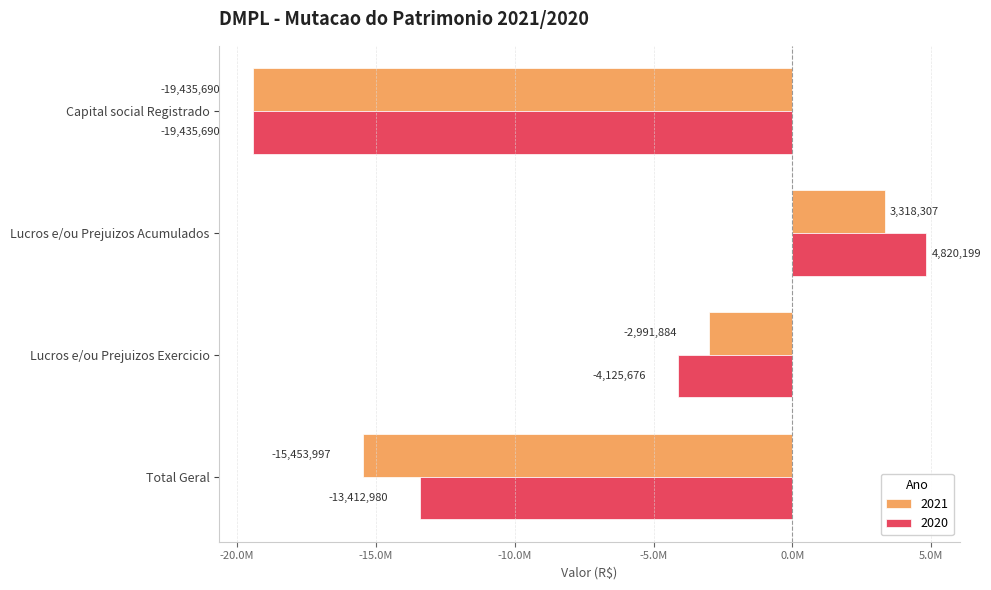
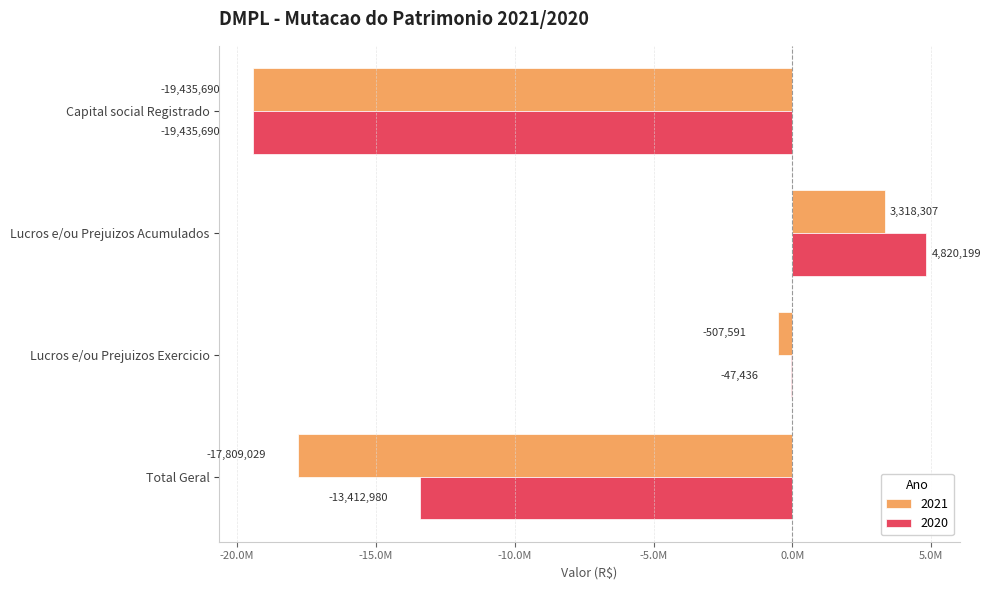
  {
    "2021": {
      "Lucros e/ou Prejuizos Acumulados": "3,318,307",
-     "Lucros e/ou Prejuizos Exercicio": "-2,991,884",
-     "Total Geral": "-15,453,997"
+     "Lucros e/ou Prejuizos Exercicio": "-507,591",
+     "Total Geral": "-17,809,029"
    },
    "2020": {
      "Lucros e/ou Prejuizos Acumulados": "4,820,199",
-     "Lucros e/ou Prejuizos Exercicio": "-4,125,676"
+     "Lucros e/ou Prejuizos Exercicio": "-47,436"
    }
  }
